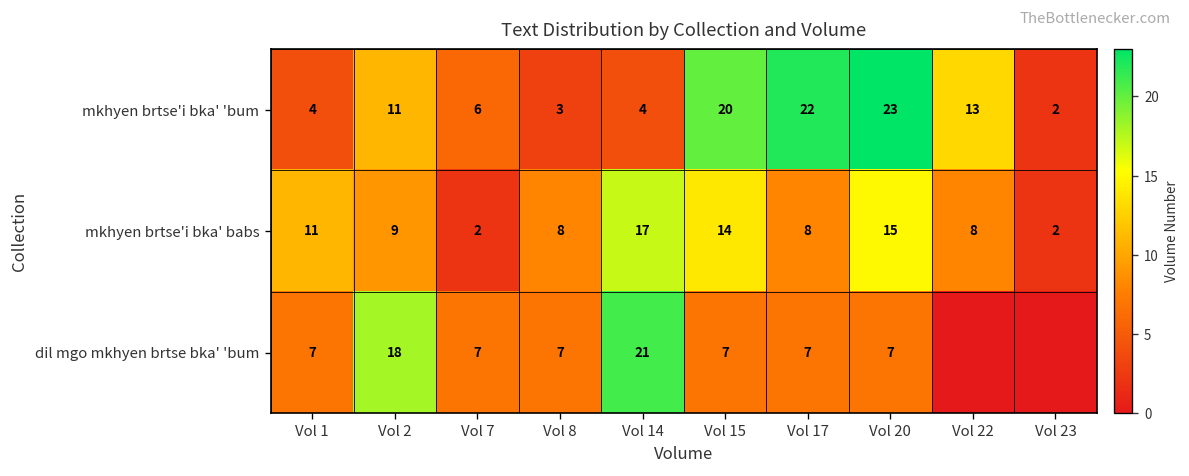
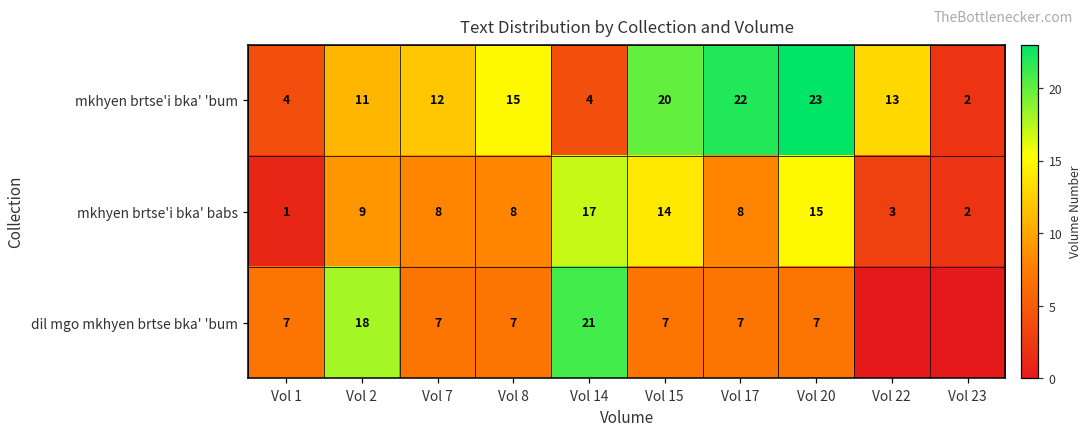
  {
    "mkhyen brtse'i bka' 'bum": {
      "Vol 1": 4,
      "Vol 2": 11,
-     "Vol 7": 6,
-     "Vol 8": 3,
+     "Vol 7": 12,
+     "Vol 8": 15,
      "Vol 14": 4,
      "Vol 15": 20,
      "Vol 17": 22,
      "Vol 20": 23,
      "Vol 22": 13,
      "Vol 23": 2
    },
    "mkhyen brtse'i bka' babs": {
-     "Vol 1": 11,
+     "Vol 1": 1,
      "Vol 2": 9,
-     "Vol 7": 2,
+     "Vol 7": 8,
      "Vol 8": 8,
      "Vol 14": 17,
      "Vol 15": 14,
      "Vol 17": 8,
      "Vol 20": 15,
-     "Vol 22": 8,
+     "Vol 22": 3,
      "Vol 23": 2
    },
    "dil mgo mkhyen brtse bka' 'bum": {
      "Vol 1": 7,
      "Vol 2": 18,
      "Vol 7": 7,
      "Vol 8": 7,
      "Vol 14": 21,
      "Vol 15": 7,
      "Vol 17": 7,
      "Vol 20": 7
    }
  }
